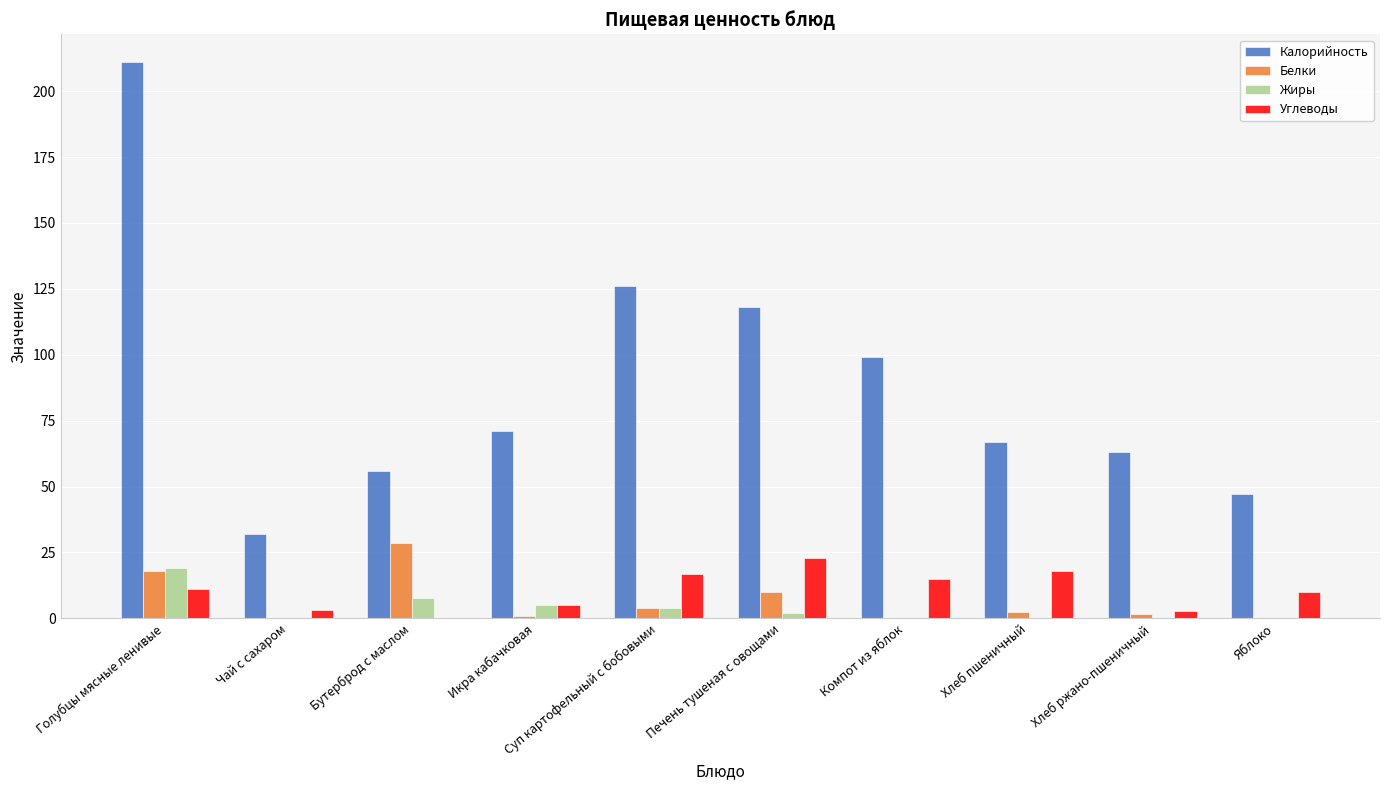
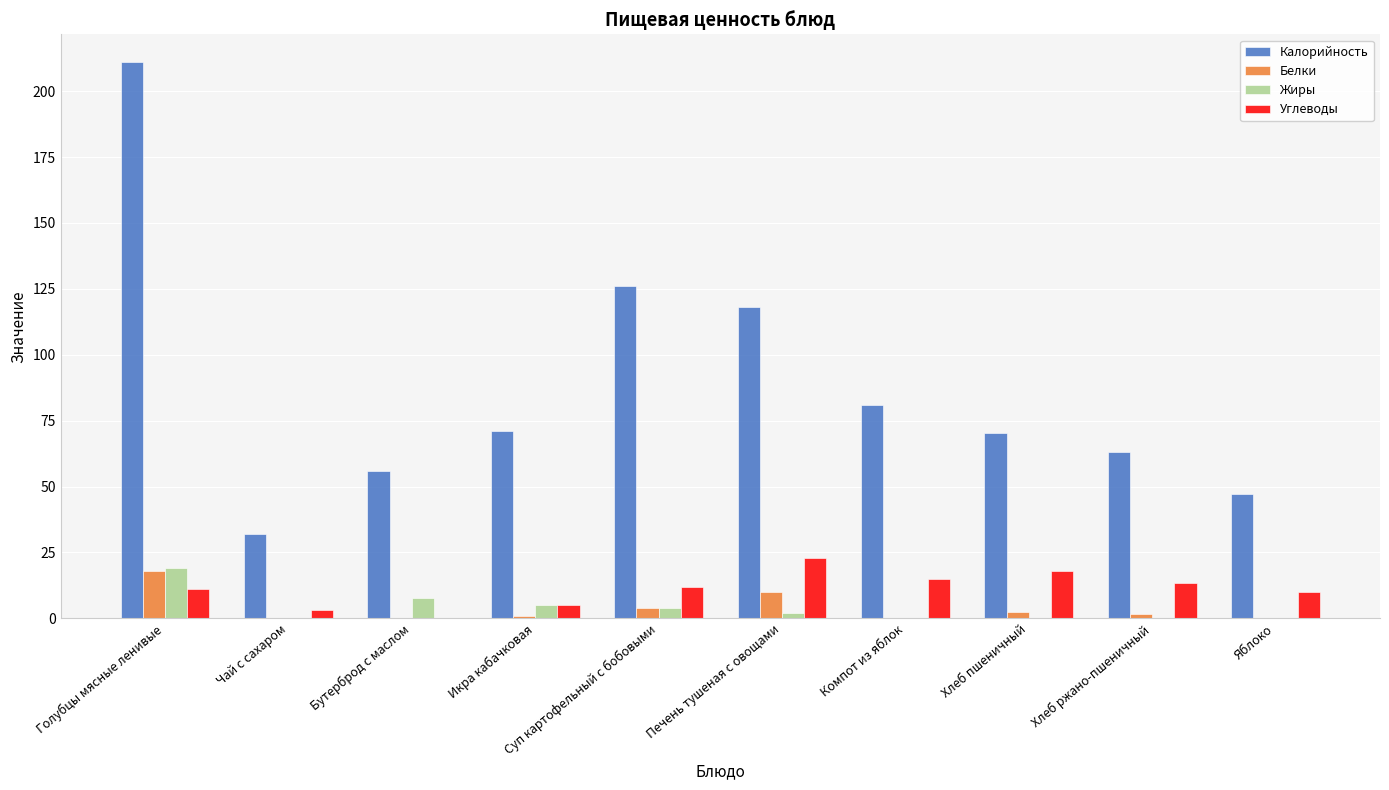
  {
    "Калорийность": {
      "Голубцы мясные ленивые": 211,
      "Чай с сахаром": 32,
      "Бутерброд с маслом": 56,
      "Икра кабачковая": 71,
      "Суп картофельный с бобовыми": 126,
      "Печень тушеная с овощами": 118,
-     "Компот из яблок": 99,
-     "Хлеб пшеничный": 67,
+     "Компот из яблок": 81,
+     "Хлеб пшеничный": 71,
      "Хлеб ржано-пшеничный": 63,
      "Яблоко": 47
    },
    "Белки": {
      "Голубцы мясные ленивые": 18,
      "Чай с сахаром": 0,
-     "Бутерброд с маслом": 28,
+     "Бутерброд с маслом": 0,
      "Икра кабачковая": 1,
      "Суп картофельный с бобовыми": 4,
      "Печень тушеная с овощами": 10,
      "Хлеб пшеничный": 2,
      "Хлеб ржано-пшеничный": 2,
      "Яблоко": 0
    },
    "Жиры": {
      "Голубцы мясные ленивые": 19,
      "Чай с сахаром": 0,
      "Бутерброд с маслом": 8,
      "Икра кабачковая": 5,
      "Суп картофельный с бобовыми": 4,
      "Печень тушеная с овощами": 2,
      "Компот из яблок": 0,
      "Яблоко": 0
    },
    "Углеводы": {
      "Голубцы мясные ленивые": 11,
      "Чай с сахаром": 3,
      "Бутерброд с маслом": 0,
      "Икра кабачковая": 5,
-     "Суп картофельный с бобовыми": 17,
+     "Суп картофельный с бобовыми": 12,
      "Печень тушеная с овощами": 23,
      "Компот из яблок": 15,
      "Хлеб пшеничный": 18,
-     "Хлеб ржано-пшеничный": 3,
+     "Хлеб ржано-пшеничный": 13,
      "Яблоко": 10
    }
  }
